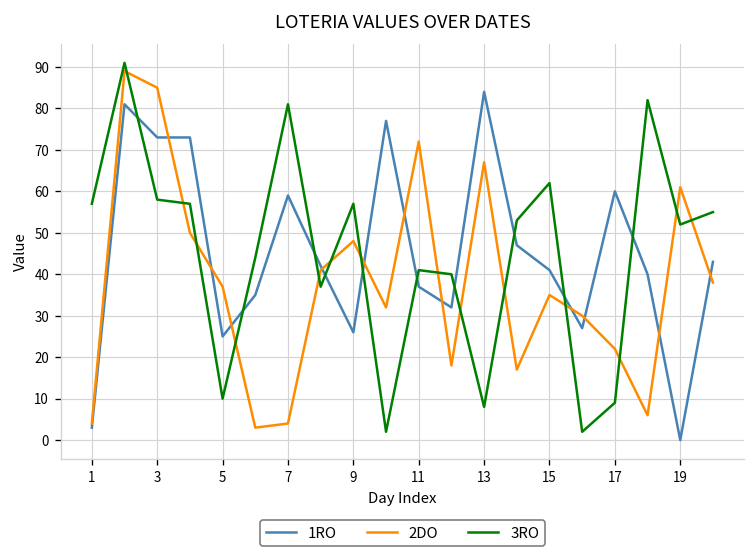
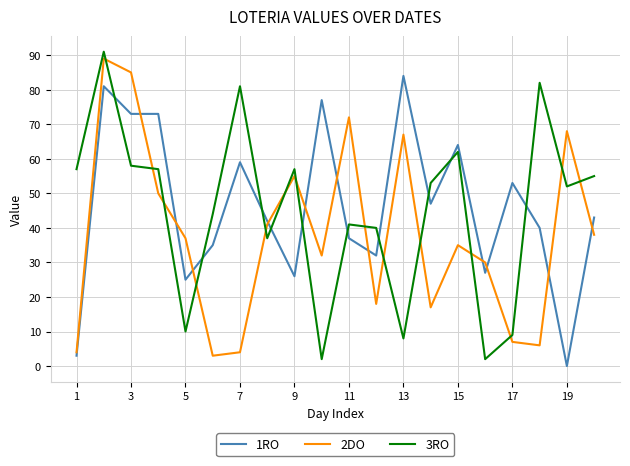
  {
    "1RO": {
      "1": 3,
      "3": 73,
      "5": 25,
      "7": 59,
      "9": 26,
      "11": 37,
      "13": 84,
-     "15": 41,
-     "17": 60,
+     "15": 64,
+     "17": 53,
      "19": 0
    },
    "2DO": {
      "1": 4,
      "3": 85,
      "5": 37,
      "7": 4,
-     "9": 48,
+     "9": 55,
      "11": 72,
      "13": 67,
      "15": 35,
-     "17": 22,
-     "19": 61
+     "17": 7,
+     "19": 68
    },
    "3RO": {
      "1": 57,
      "3": 58,
      "5": 10,
      "7": 81,
      "9": 57,
      "11": 41,
      "13": 8,
      "15": 62,
      "17": 9,
      "19": 52
    }
  }
